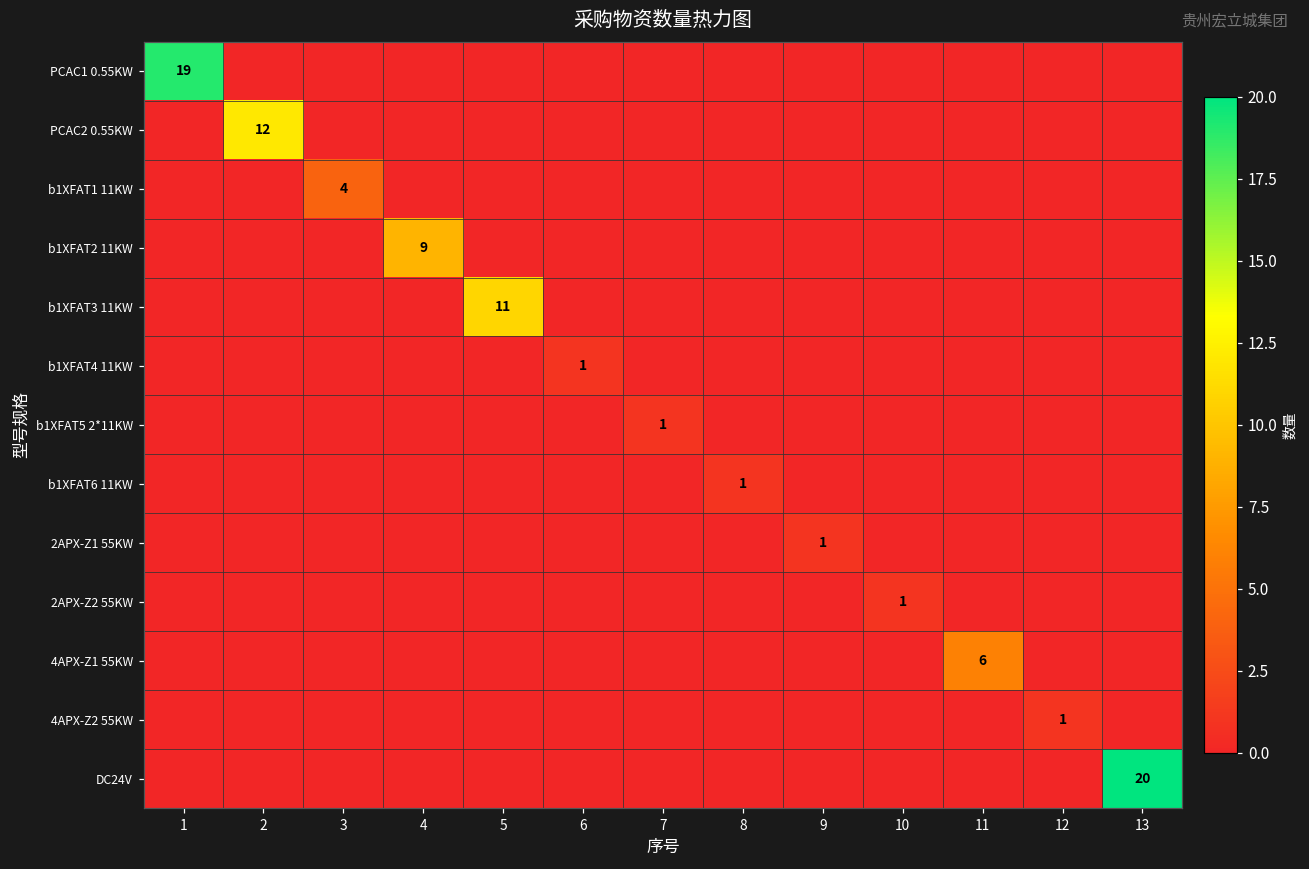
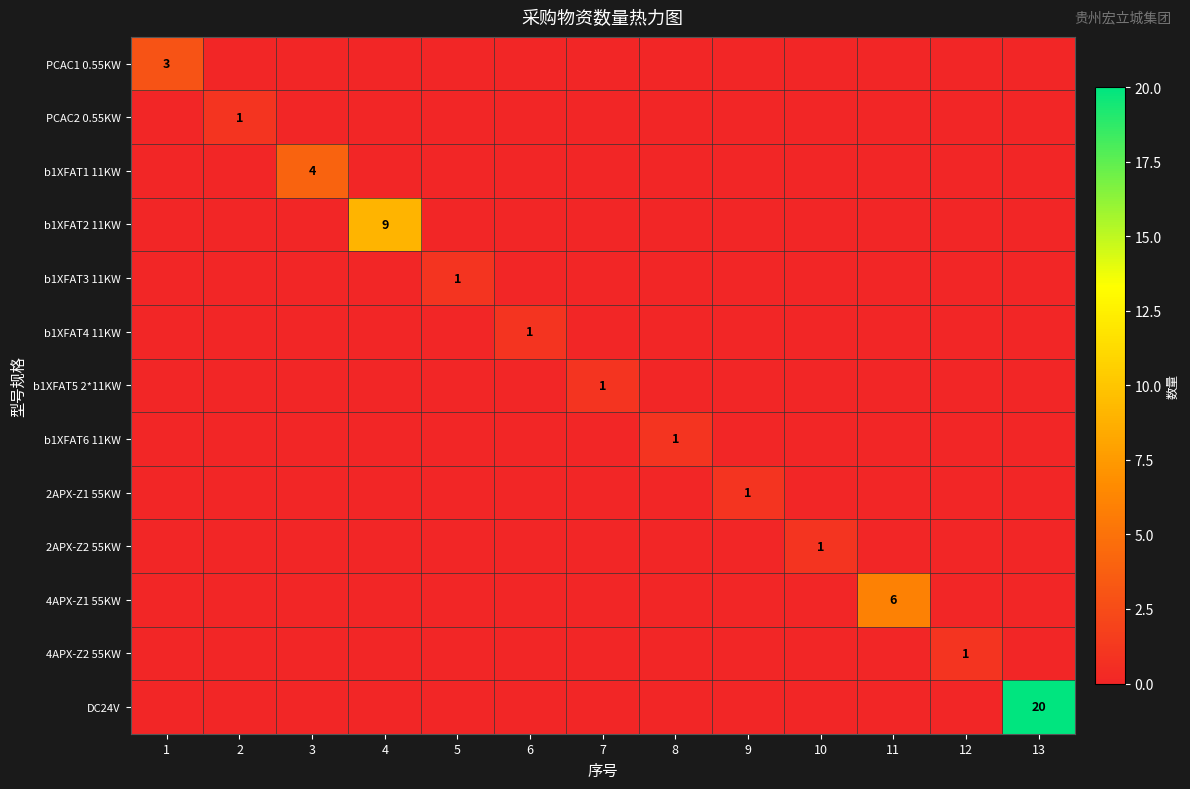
  {
    "PCAC1 0.55KW": {
-     "1": 19
+     "1": 3
    },
    "PCAC2 0.55KW": {
-     "2": 12
+     "2": 1
    },
    "b1XFAT1 11KW": {
      "3": 4
    },
    "b1XFAT2 11KW": {
      "4": 9
    },
    "b1XFAT3 11KW": {
-     "5": 11
+     "5": 1
    },
    "b1XFAT4 11KW": {
      "6": 1
    },
    "b1XFAT5 2*11KW": {
      "7": 1
    },
    "b1XFAT6 11KW": {
      "8": 1
    },
    "2APX-Z1 55KW": {
      "9": 1
    },
    "2APX-Z2 55KW": {
      "10": 1
    },
    "4APX-Z1 55KW": {
      "11": 6
    },
    "4APX-Z2 55KW": {
      "12": 1
    },
    "DC24V": {
      "13": 20
    }
  }
